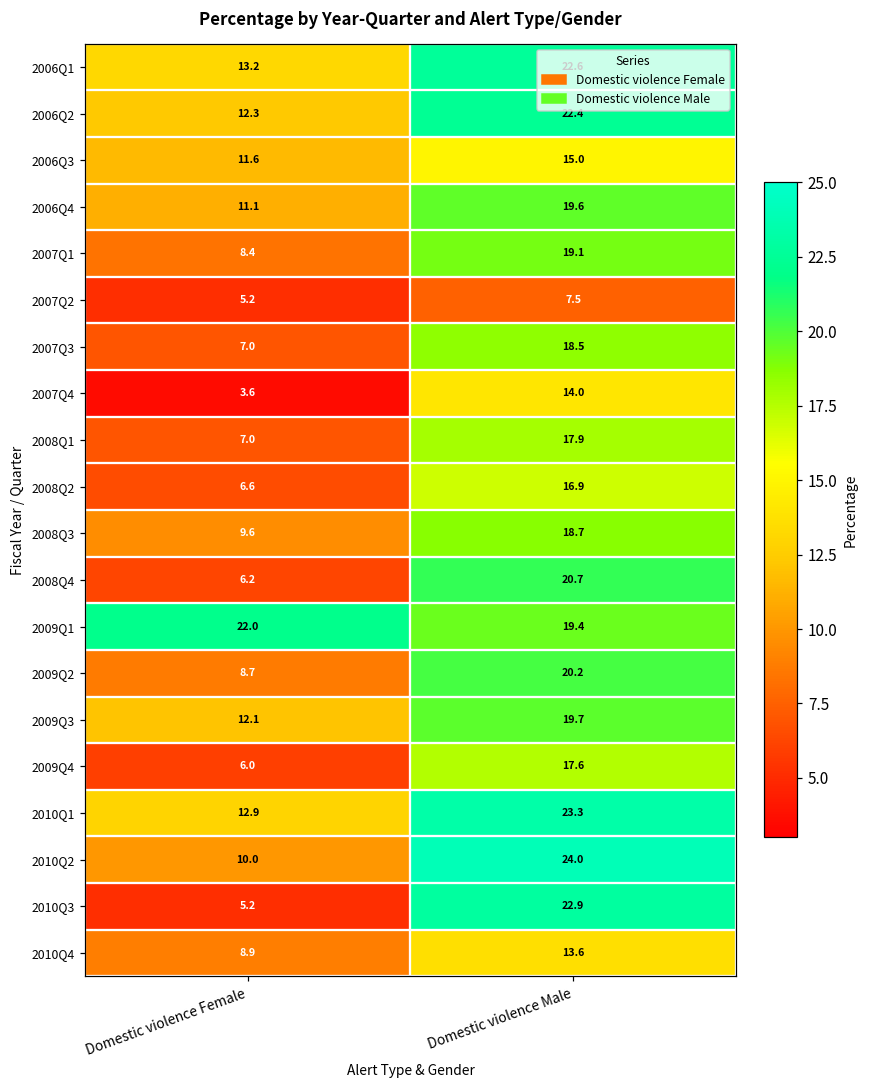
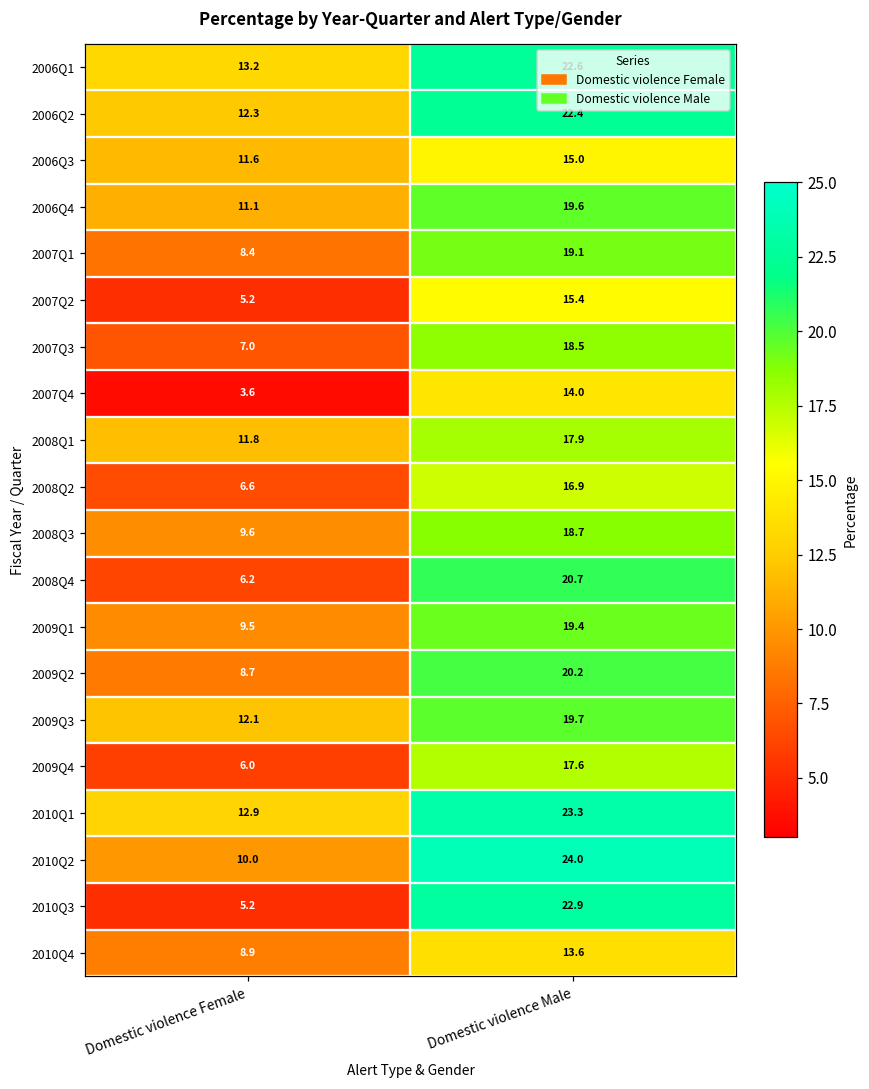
  {
    "2006Q1": {
      "Domestic violence Female": 13.2
    },
    "2006Q2": {
      "Domestic violence Female": 12.3,
      "Domestic violence Male": 22.4
    },
    "2006Q3": {
      "Domestic violence Female": 11.6,
      "Domestic violence Male": 15.0
    },
    "2006Q4": {
      "Domestic violence Female": 11.1,
      "Domestic violence Male": 19.6
    },
    "2007Q1": {
      "Domestic violence Female": 8.4,
      "Domestic violence Male": 19.1
    },
    "2007Q2": {
      "Domestic violence Female": 5.2,
-     "Domestic violence Male": 7.5
+     "Domestic violence Male": 15.4
    },
    "2007Q3": {
      "Domestic violence Female": 7.0,
      "Domestic violence Male": 18.5
    },
    "2007Q4": {
      "Domestic violence Female": 3.6,
      "Domestic violence Male": 14.0
    },
    "2008Q1": {
-     "Domestic violence Female": 7.0,
+     "Domestic violence Female": 11.8,
      "Domestic violence Male": 17.9
    },
    "2008Q2": {
      "Domestic violence Female": 6.6,
      "Domestic violence Male": 16.9
    },
    "2008Q3": {
      "Domestic violence Female": 9.6,
      "Domestic violence Male": 18.7
    },
    "2008Q4": {
      "Domestic violence Female": 6.2,
      "Domestic violence Male": 20.7
    },
    "2009Q1": {
-     "Domestic violence Female": 22.0,
+     "Domestic violence Female": 9.5,
      "Domestic violence Male": 19.4
    },
    "2009Q2": {
      "Domestic violence Female": 8.7,
      "Domestic violence Male": 20.2
    },
    "2009Q3": {
      "Domestic violence Female": 12.1,
      "Domestic violence Male": 19.7
    },
    "2009Q4": {
      "Domestic violence Female": 6.0,
      "Domestic violence Male": 17.6
    },
    "2010Q1": {
      "Domestic violence Female": 12.9,
      "Domestic violence Male": 23.3
    },
    "2010Q2": {
      "Domestic violence Female": 10.0,
      "Domestic violence Male": 24.0
    },
    "2010Q3": {
      "Domestic violence Female": 5.2,
      "Domestic violence Male": 22.9
    },
    "2010Q4": {
      "Domestic violence Female": 8.9,
      "Domestic violence Male": 13.6
    }
  }
